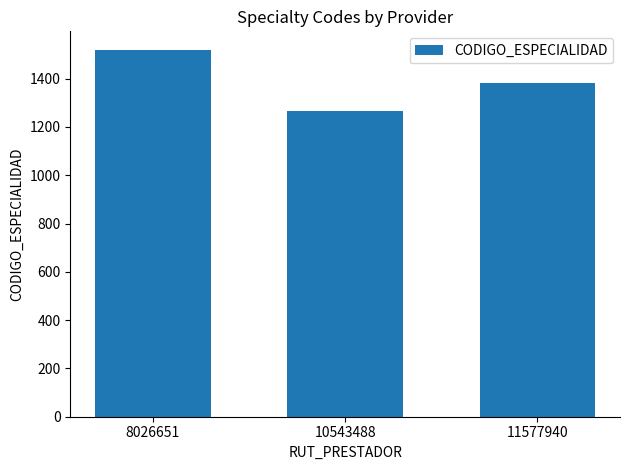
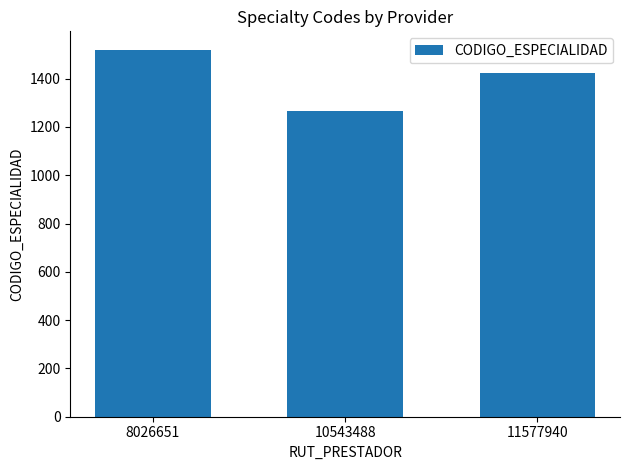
  {
    "8026651": 1520,
    "10543488": 1270,
-   "11577940": 1380
+   "11577940": 1420
  }
